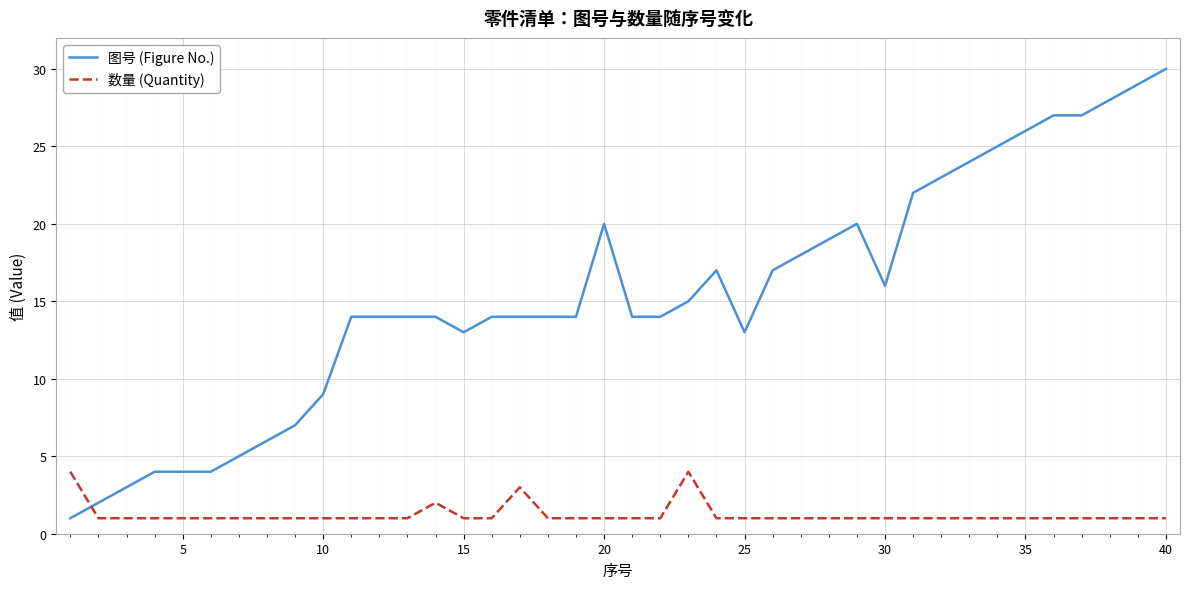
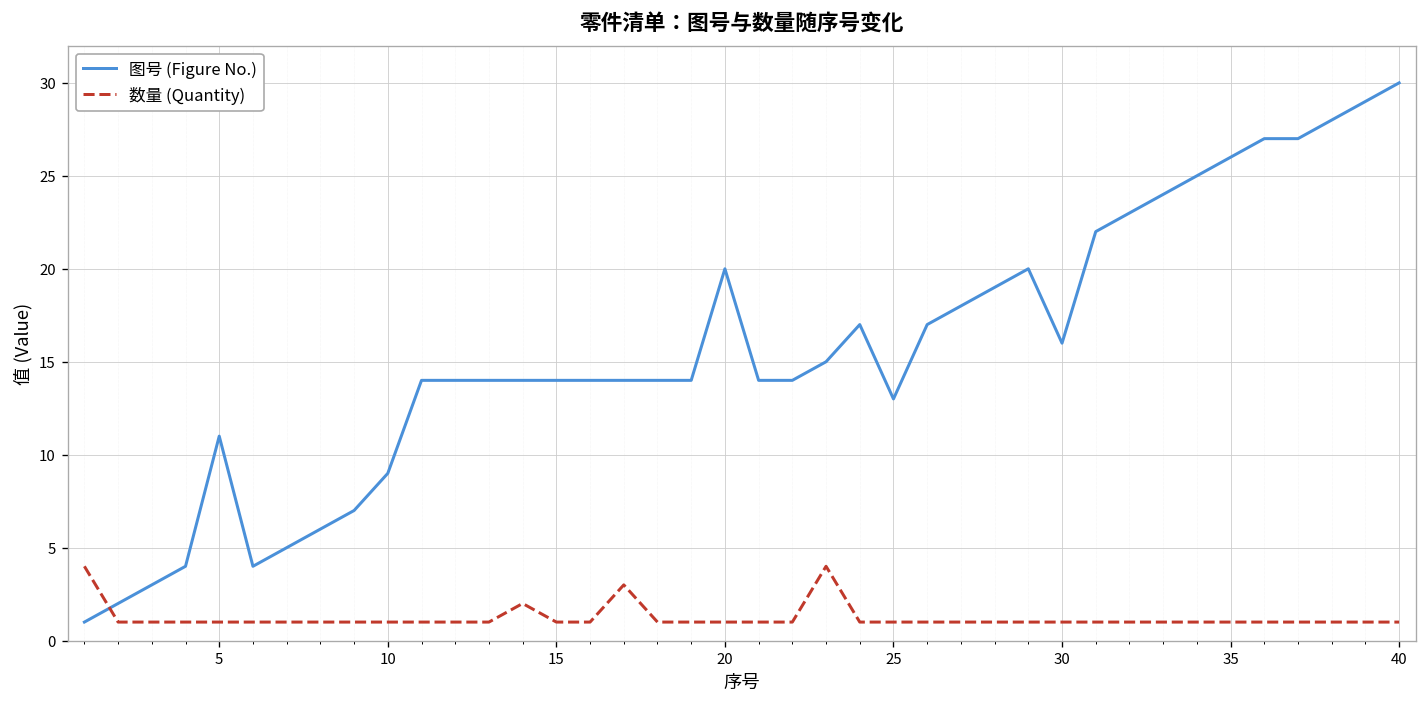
  {
    "图号 (Figure No.)": {
-     "5": 4,
+     "5": 11,
      "10": 9,
-     "15": 13,
+     "15": 14,
      "20": 20,
      "25": 13,
      "30": 16,
      "35": 26,
      "40": 30
    },
    "数量 (Quantity)": {
      "5": 1,
      "10": 1,
      "15": 1,
      "20": 1,
      "25": 1,
      "30": 1,
      "35": 1,
      "40": 1
    }
  }
